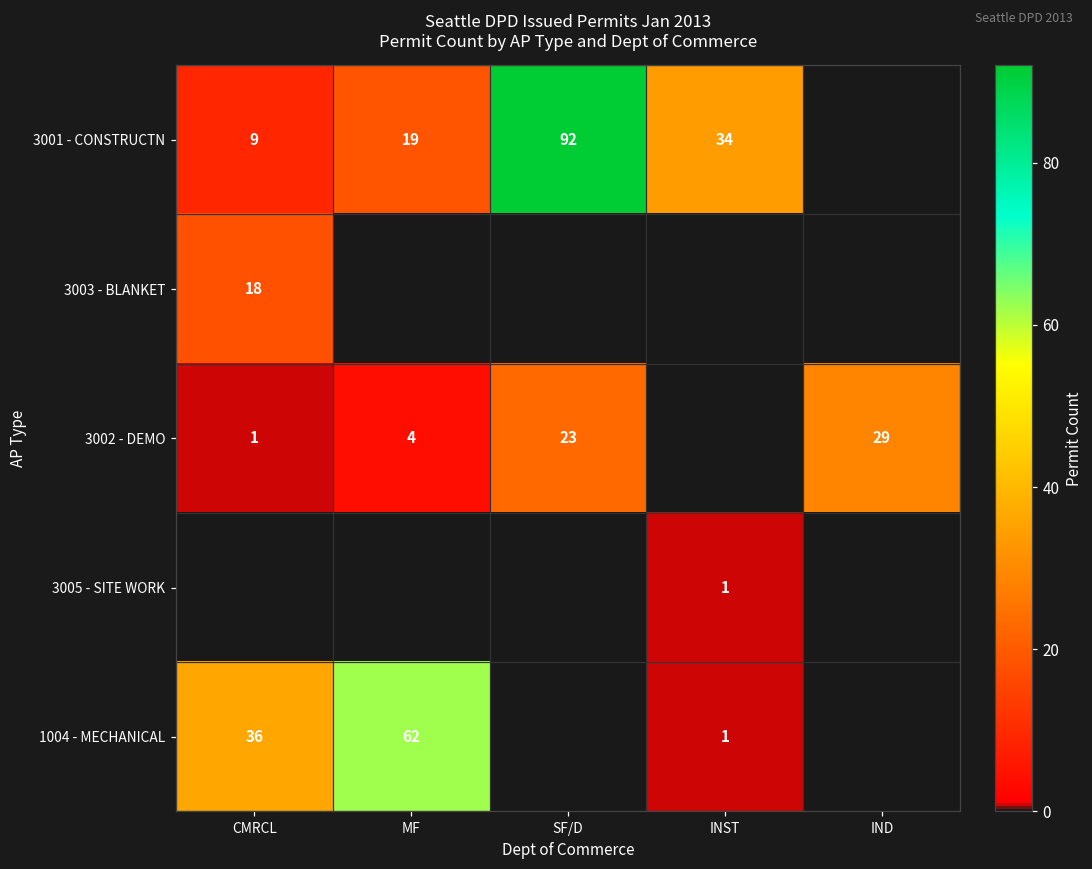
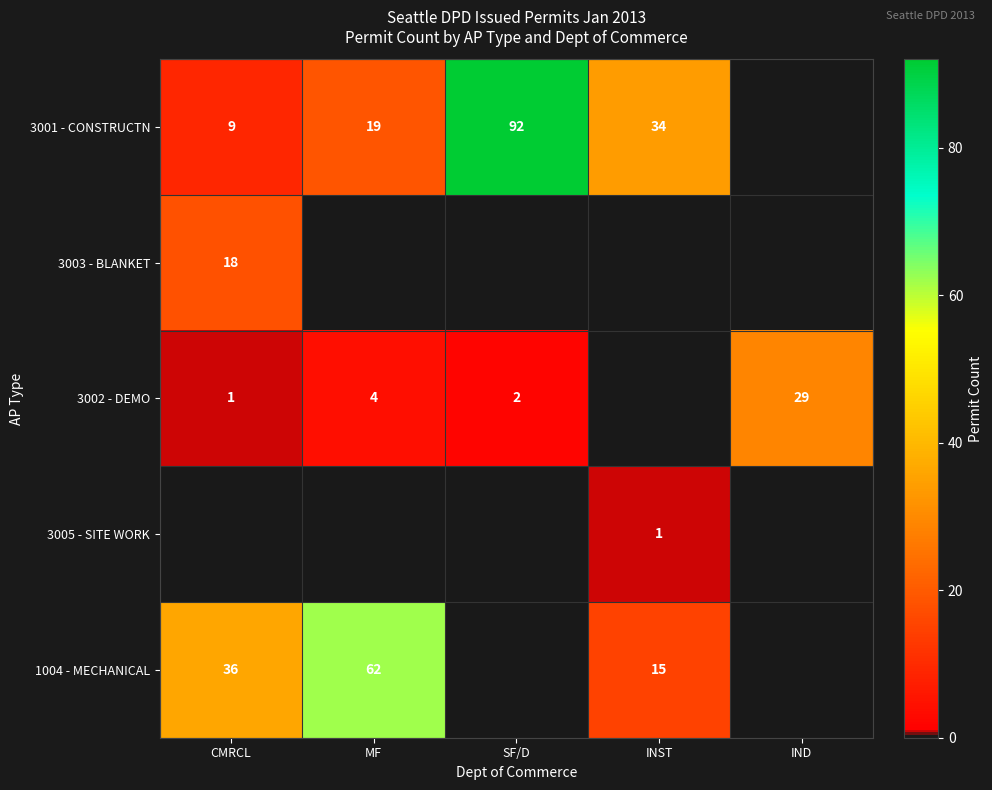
  {
    "3001 - CONSTRUCTN": {
      "CMRCL": 9,
      "MF": 19,
      "SF/D": 92,
      "INST": 34
    },
    "3003 - BLANKET": {
      "CMRCL": 18
    },
    "3002 - DEMO": {
      "CMRCL": 1,
      "MF": 4,
-     "SF/D": 23,
+     "SF/D": 2,
      "IND": 29
    },
    "3005 - SITE WORK": {
      "INST": 1
    },
    "1004 - MECHANICAL": {
      "CMRCL": 36,
      "MF": 62,
-     "INST": 1
+     "INST": 15
    }
  }
